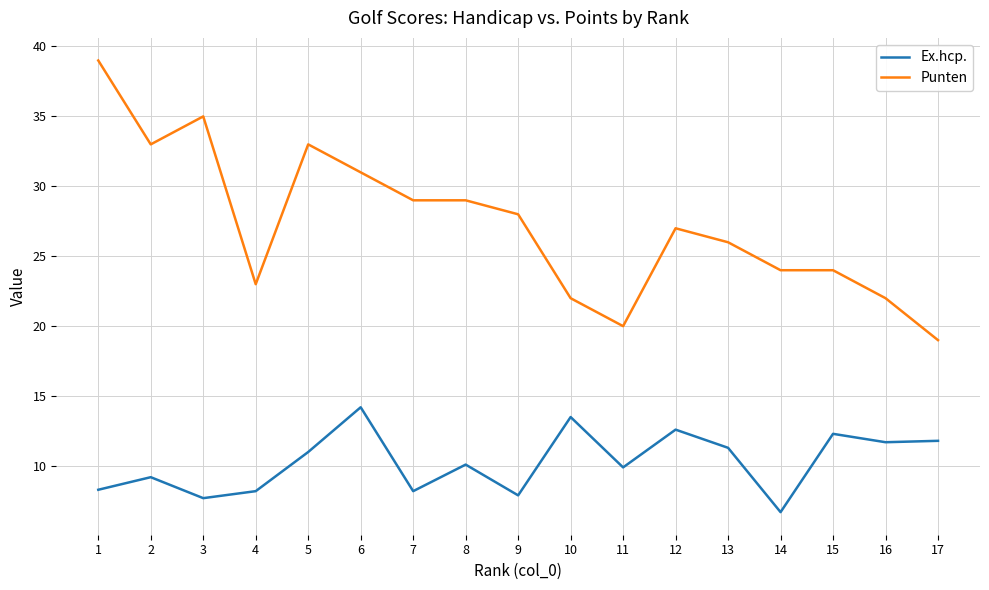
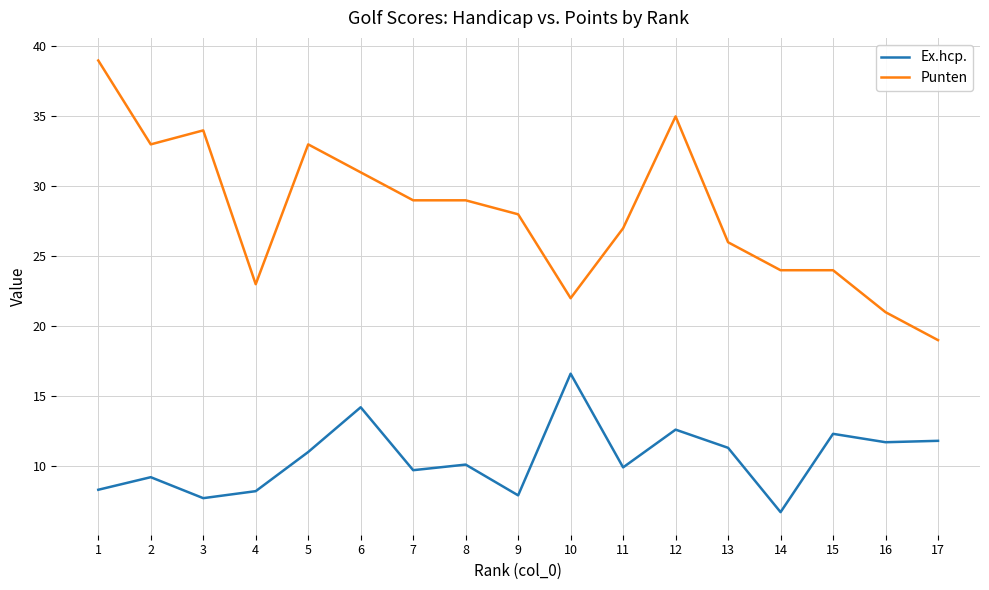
  {
    "Ex.hcp.": {
      "1": 8.3,
      "2": 9.2,
      "3": 7.7,
      "4": 8.2,
      "5": 11.0,
      "6": 14.2,
-     "7": 8.2,
+     "7": 9.7,
      "8": 10.1,
      "9": 7.9,
-     "10": 13.5,
+     "10": 16.6,
      "11": 9.9,
      "12": 12.6,
      "13": 11.3,
      "14": 6.7,
      "15": 12.3,
      "16": 11.7,
      "17": 11.8
    },
    "Punten": {
      "1": 39,
      "2": 33,
-     "3": 35,
+     "3": 34,
      "4": 23,
      "5": 33,
      "6": 31,
      "7": 29,
      "8": 29,
      "9": 28,
      "10": 22,
-     "11": 20,
-     "12": 27,
+     "11": 27,
+     "12": 35,
      "13": 26,
      "14": 24,
      "15": 24,
-     "16": 22,
+     "16": 21,
      "17": 19
    }
  }
